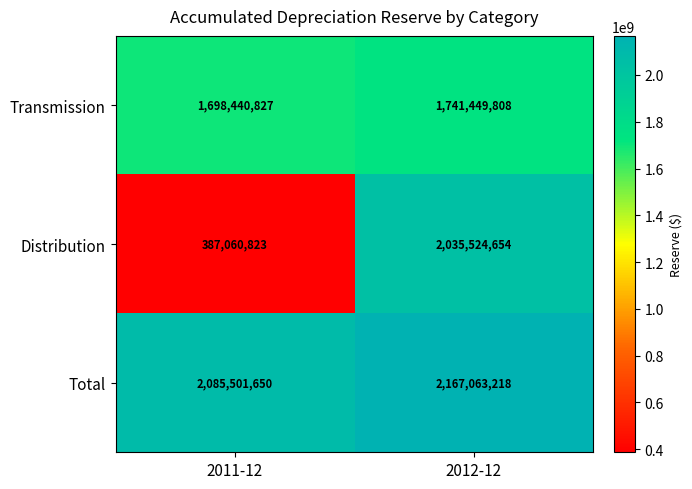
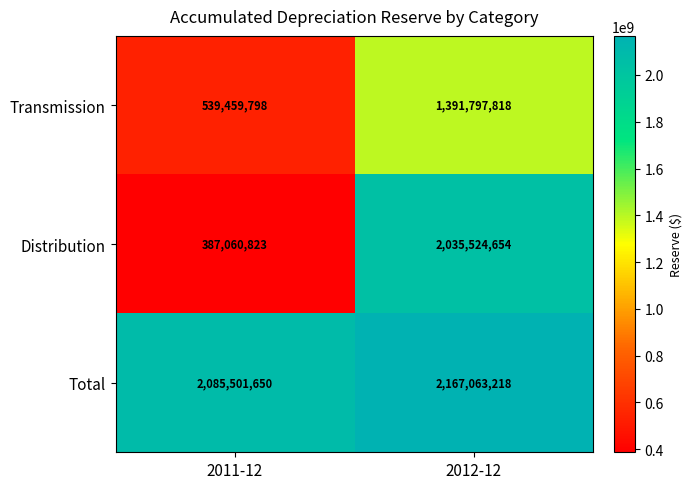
  {
    "Transmission": {
-     "2011-12": "1,698,440,827",
-     "2012-12": "1,741,449,808"
+     "2011-12": "539,459,798",
+     "2012-12": "1,391,797,818"
    },
    "Distribution": {
      "2011-12": "387,060,823",
      "2012-12": "2,035,524,654"
    },
    "Total": {
      "2011-12": "2,085,501,650",
      "2012-12": "2,167,063,218"
    }
  }
